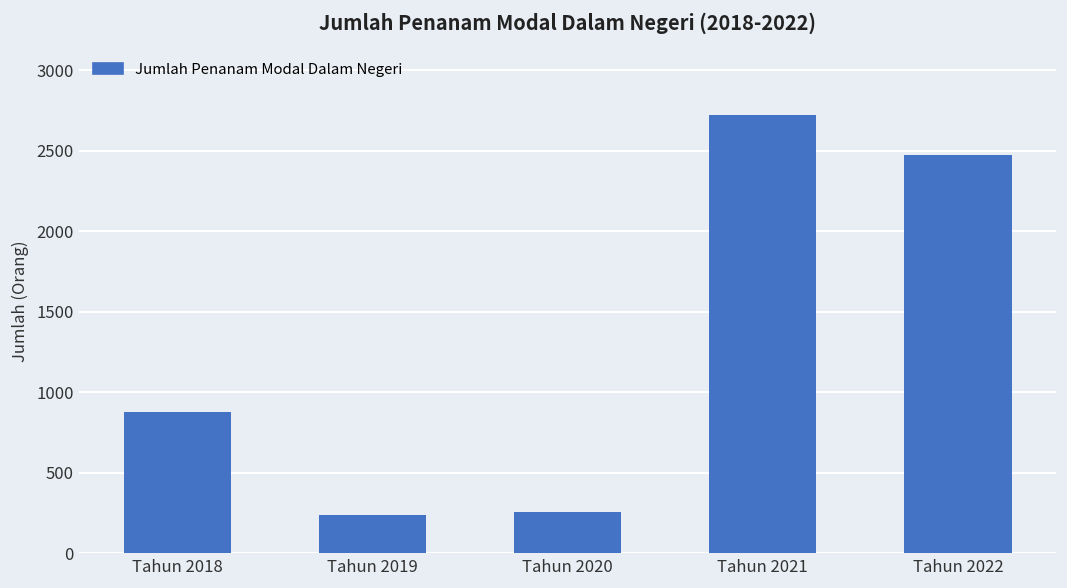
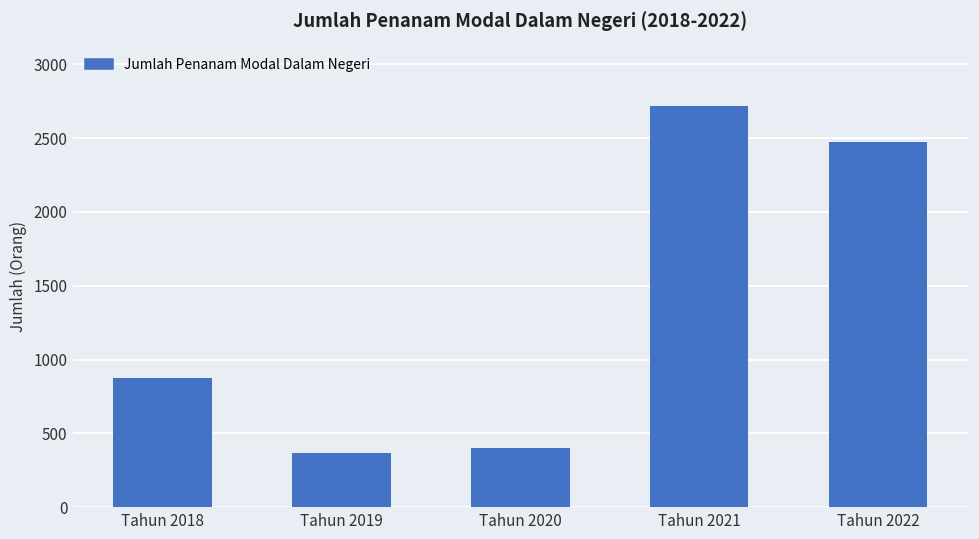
  {
    "Tahun 2018": 880,
-   "Tahun 2019": 240,
-   "Tahun 2020": 260,
+   "Tahun 2019": 370,
+   "Tahun 2020": 400,
    "Tahun 2021": 2720,
    "Tahun 2022": 2470
  }
